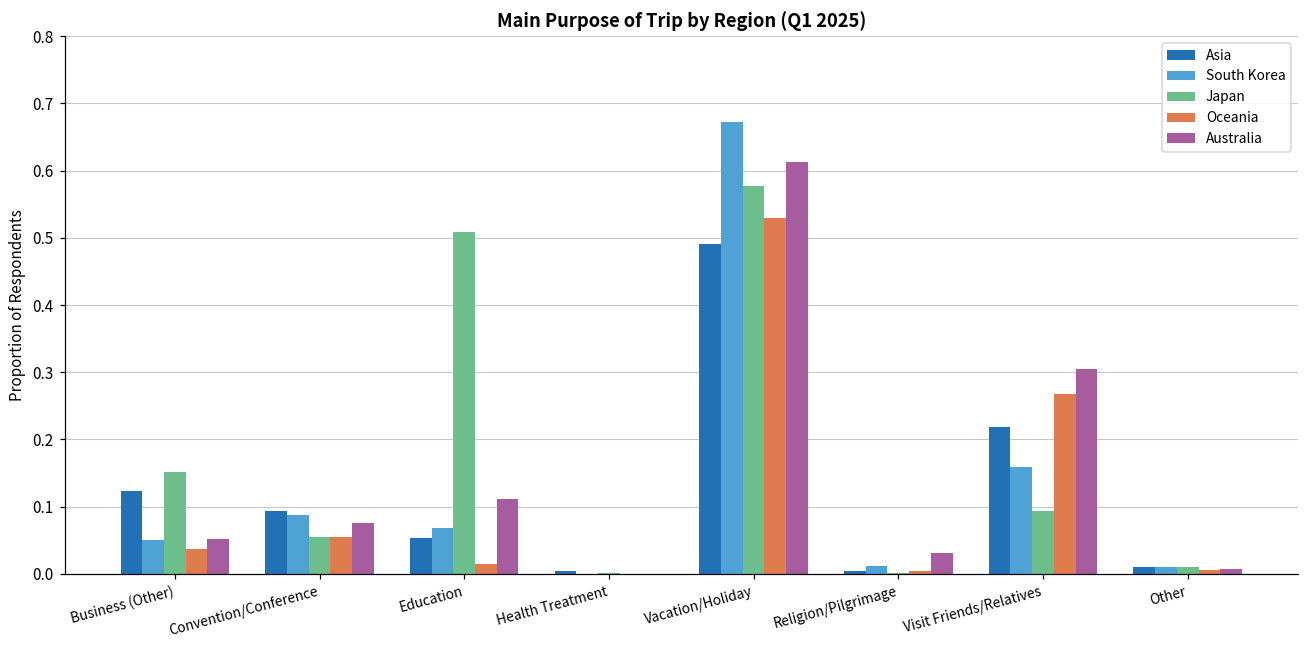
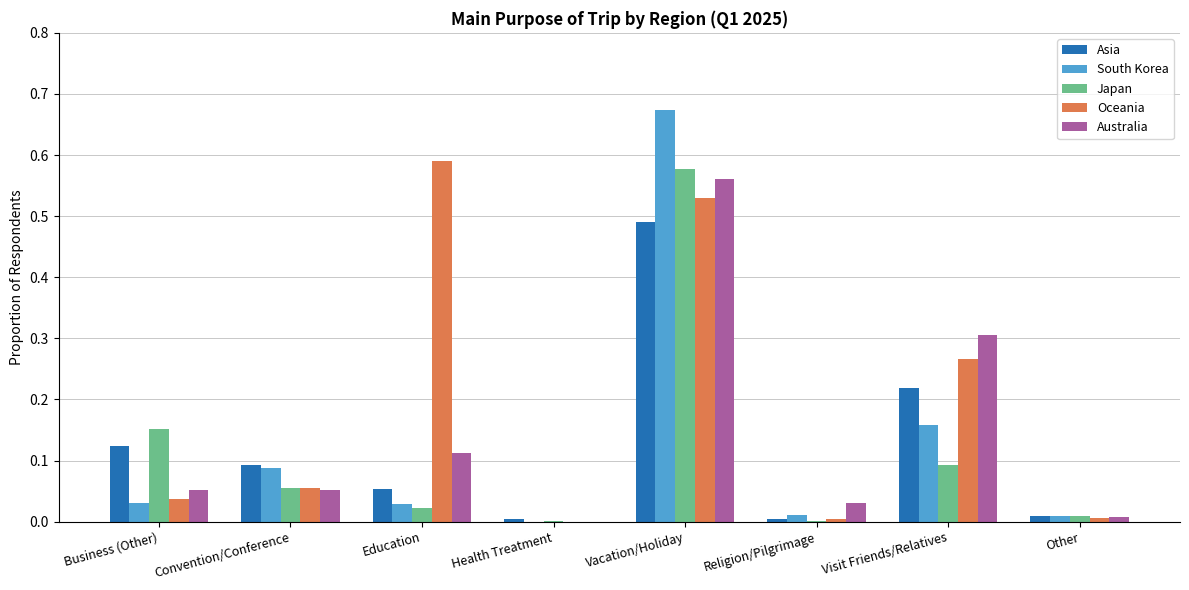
  {
    "Asia": {
      "Business (Other)": 0.12,
      "Convention/Conference": 0.09,
      "Education": 0.05,
      "Health Treatment": 0.01,
      "Vacation/Holiday": 0.49,
      "Visit Friends/Relatives": 0.22,
      "Other": 0.01
    },
    "South Korea": {
-     "Business (Other)": 0.05,
+     "Business (Other)": 0.03,
      "Convention/Conference": 0.09,
-     "Education": 0.07,
+     "Education": 0.03,
      "Health Treatment": 0.00,
      "Vacation/Holiday": 0.67,
      "Religion/Pilgrimage": 0.01,
      "Visit Friends/Relatives": 0.16,
      "Other": 0.01
    },
    "Japan": {
      "Business (Other)": 0.15,
      "Convention/Conference": 0.06,
-     "Education": 0.51,
+     "Education": 0.02,
      "Vacation/Holiday": 0.58,
      "Visit Friends/Relatives": 0.09,
      "Other": 0.01
    },
    "Oceania": {
      "Business (Other)": 0.04,
      "Convention/Conference": 0.06,
-     "Education": 0.02,
+     "Education": 0.59,
      "Health Treatment": 0.00,
      "Vacation/Holiday": 0.53,
      "Religion/Pilgrimage": 0.01,
      "Visit Friends/Relatives": 0.27,
      "Other": 0.01
    },
    "Australia": {
      "Business (Other)": 0.05,
-     "Convention/Conference": 0.08,
+     "Convention/Conference": 0.05,
      "Education": 0.11,
      "Health Treatment": 0.00,
-     "Vacation/Holiday": 0.61,
+     "Vacation/Holiday": 0.56,
      "Religion/Pilgrimage": 0.03,
      "Visit Friends/Relatives": 0.31,
      "Other": 0.01
    }
  }
